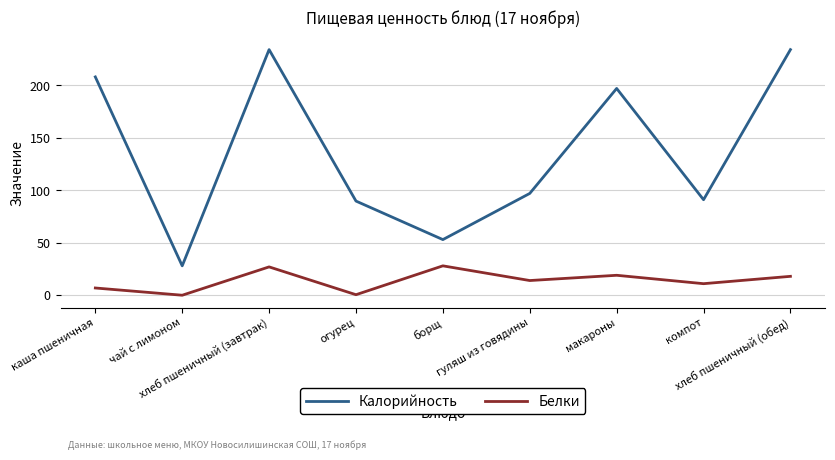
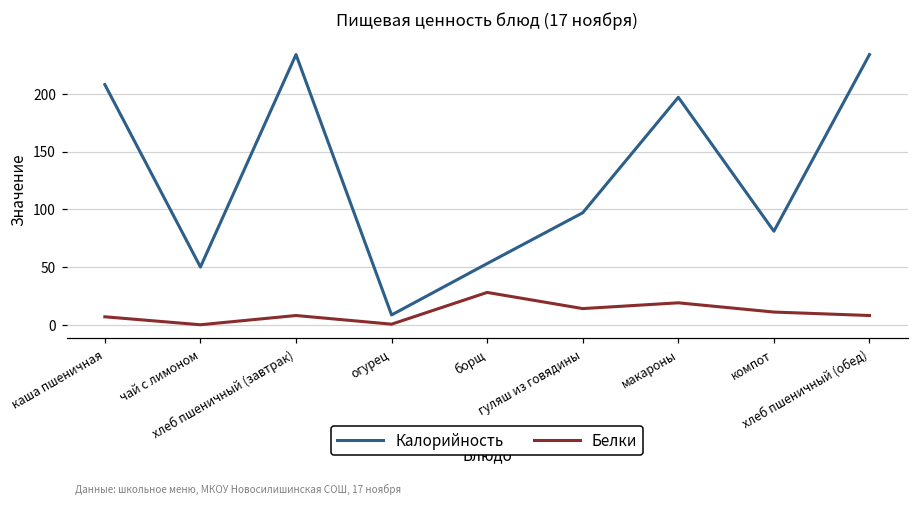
  {
    "Калорийность": {
      "каша пшеничная": 208,
-     "чай с лимоном": 28,
+     "чай с лимоном": 50,
      "хлеб пшеничный (завтрак)": 234,
-     "огурец": 90,
+     "огурец": 9,
      "борщ": 53,
      "гуляш из говядины": 97,
      "макароны": 197,
-     "компот": 91,
+     "компот": 81,
      "хлеб пшеничный (обед)": 234
    },
    "Белки": {
      "каша пшеничная": 7,
      "чай с лимоном": 0,
-     "хлеб пшеничный (завтрак)": 27,
+     "хлеб пшеничный (завтрак)": 8,
      "огурец": 1,
      "борщ": 28,
      "гуляш из говядины": 14,
      "макароны": 19,
      "компот": 11,
-     "хлеб пшеничный (обед)": 18
+     "хлеб пшеничный (обед)": 8
    }
  }
